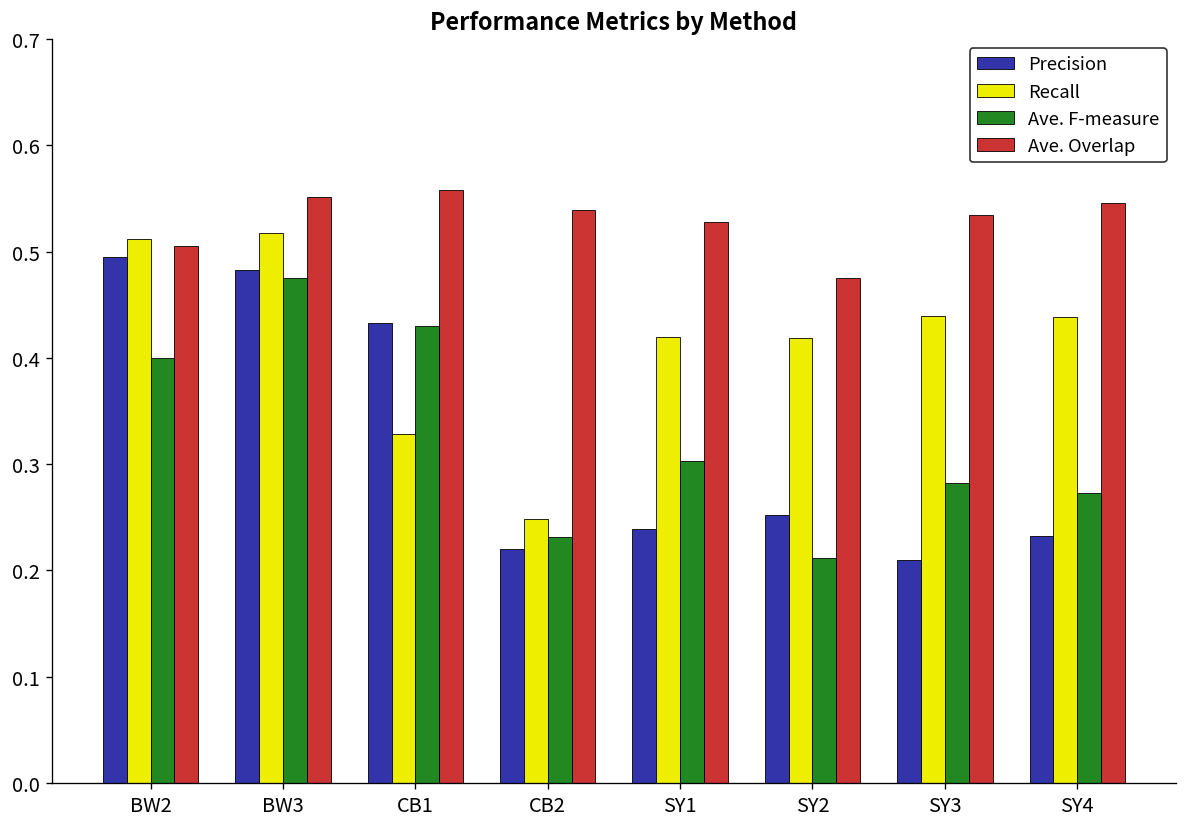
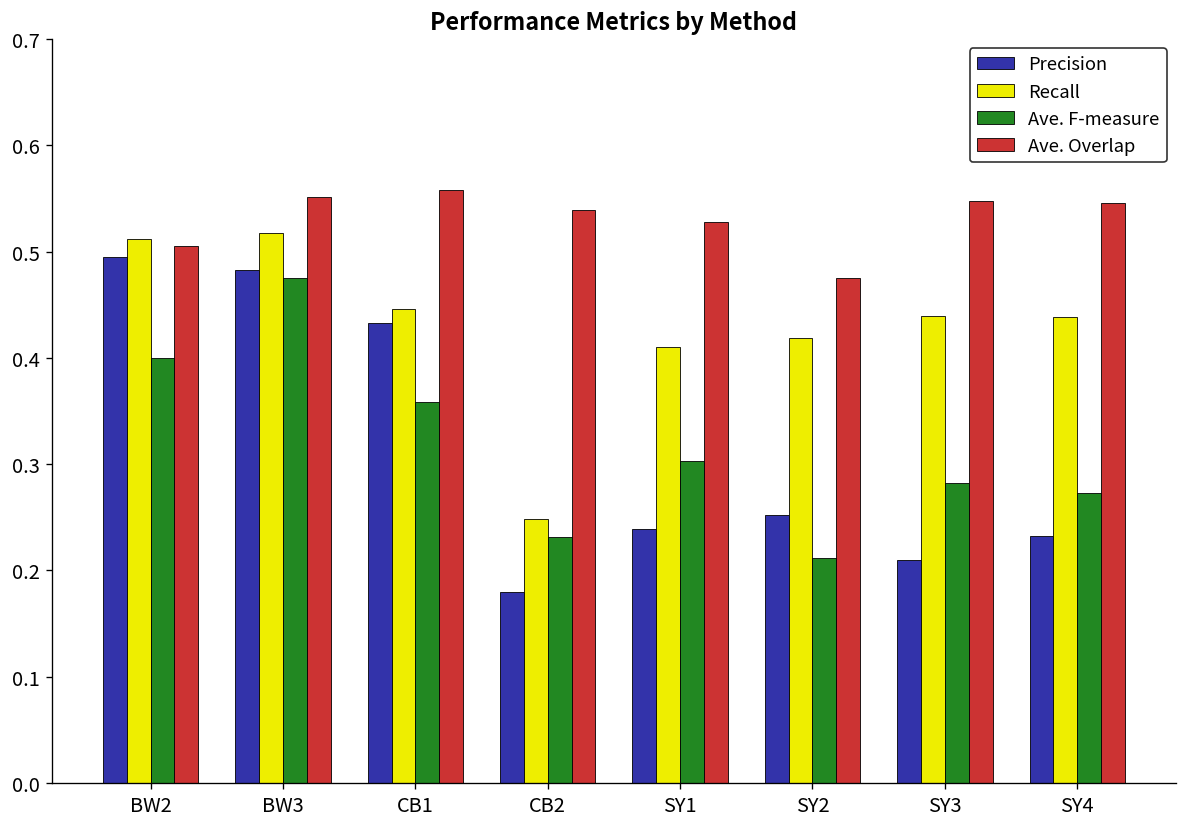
  {
    "Precision": {
      "BW2": 0.50,
      "BW3": 0.48,
      "CB1": 0.43,
-     "CB2": 0.22,
+     "CB2": 0.18,
      "SY1": 0.24,
      "SY2": 0.25,
      "SY3": 0.21,
      "SY4": 0.23
    },
    "Recall": {
      "BW2": 0.51,
      "BW3": 0.52,
-     "CB1": 0.33,
+     "CB1": 0.45,
      "CB2": 0.25,
-     "SY1": 0.42,
+     "SY1": 0.41,
      "SY2": 0.42,
      "SY3": 0.44,
      "SY4": 0.44
    },
    "Ave. F-measure": {
      "BW2": 0.40,
      "BW3": 0.48,
-     "CB1": 0.43,
+     "CB1": 0.36,
      "CB2": 0.23,
      "SY1": 0.30,
      "SY2": 0.21,
      "SY3": 0.28,
      "SY4": 0.27
    },
    "Ave. Overlap": {
      "BW2": 0.51,
      "BW3": 0.55,
      "CB1": 0.56,
      "CB2": 0.54,
      "SY1": 0.53,
      "SY2": 0.48,
-     "SY3": 0.53,
+     "SY3": 0.55,
      "SY4": 0.55
    }
  }
